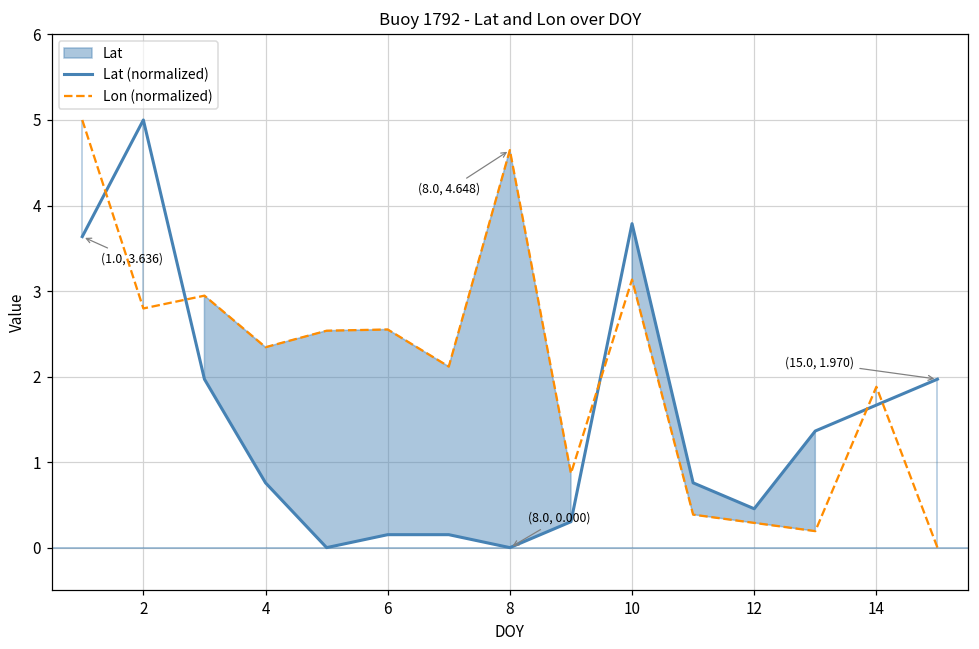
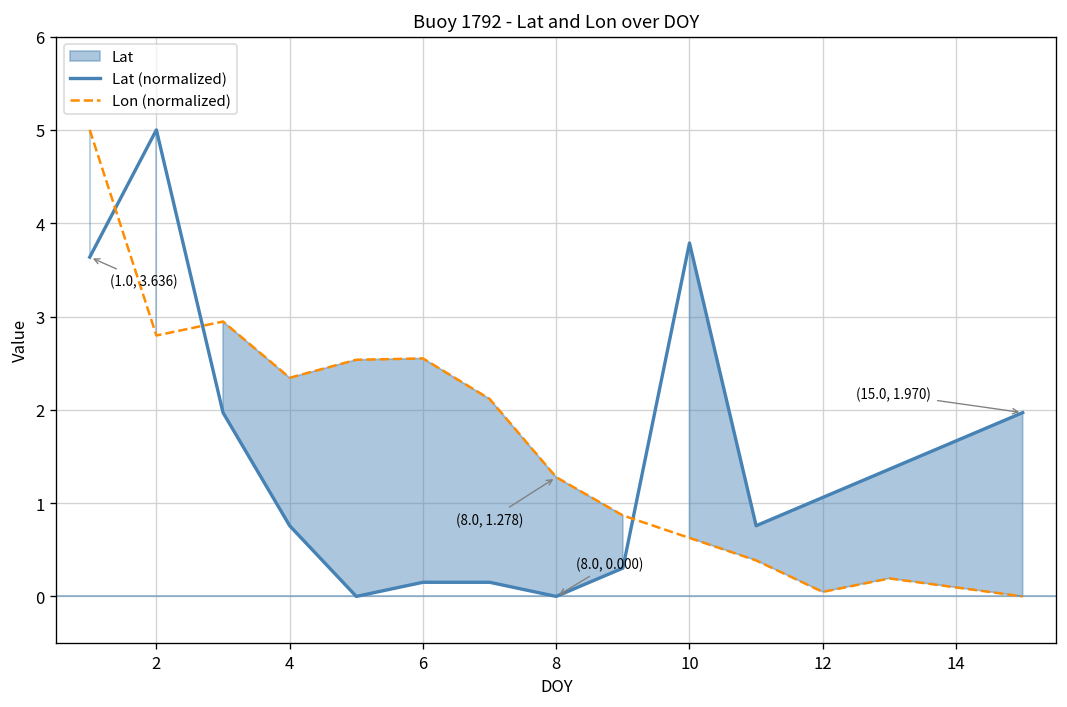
  {
    "Lat (normalized)": {
      "2": 5.0,
      "4": 0.8,
      "6": 0.2,
      "8": 0.0,
      "10": 3.8,
-     "12": 0.5,
+     "12": 1.1,
      "14": 1.7
    },
    "Lon (normalized)": {
-     "8": 4.648,
-     "10": 3.1,
-     "12": 0.3,
-     "14": 1.9
+     "8": 1.278,
+     "10": 0.6,
+     "12": 0.0,
+     "14": 0.1
    }
  }
